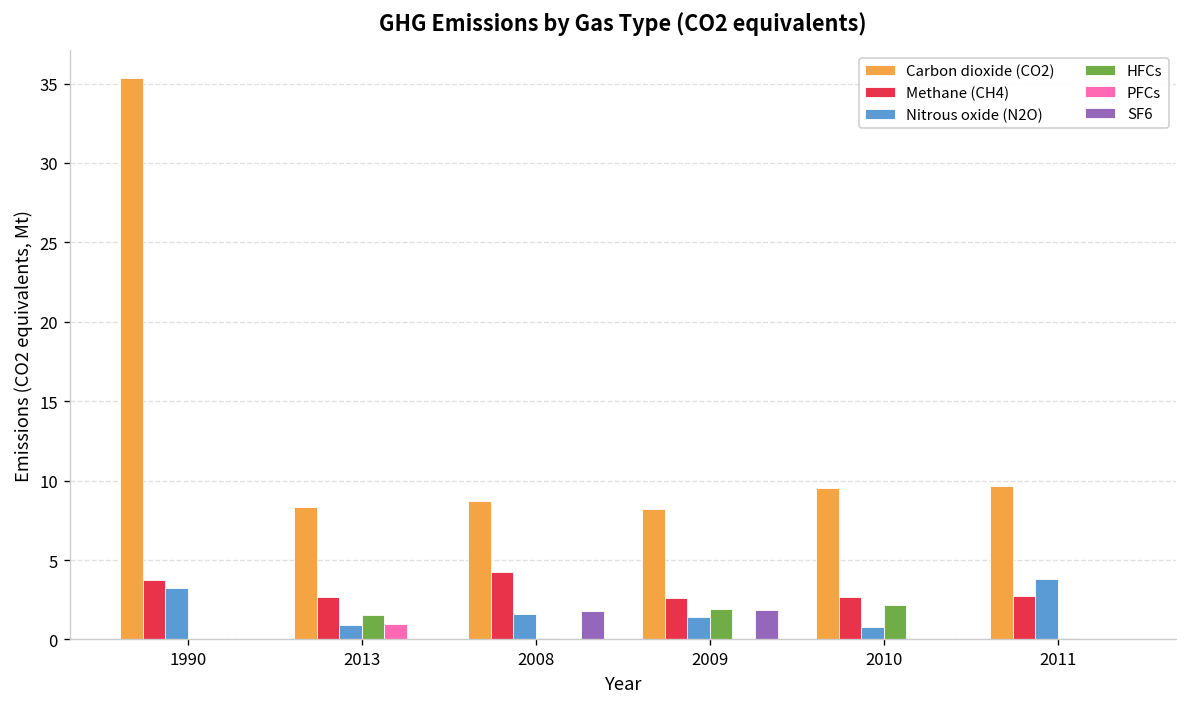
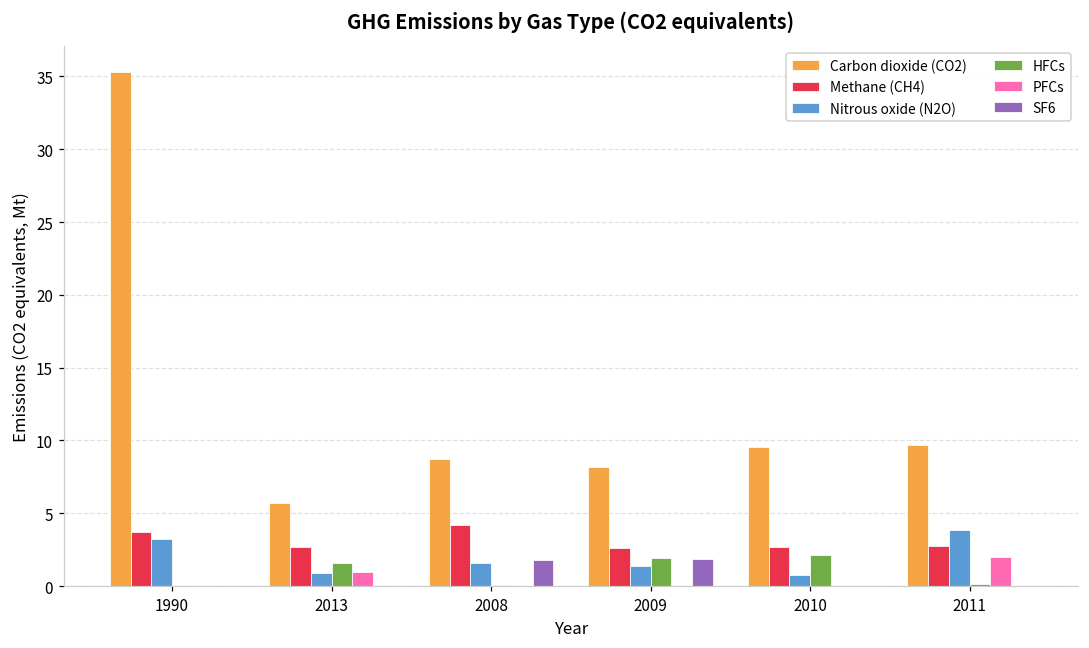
  {
    "Carbon dioxide (CO2)": {
      "1990": 35.3,
-     "2013": 8.3,
+     "2013": 5.7,
      "2008": 8.7,
      "2009": 8.2,
      "2010": 9.6,
      "2011": 9.7
    },
    "Methane (CH4)": {
      "1990": 3.7,
      "2013": 2.7,
      "2008": 4.2,
      "2009": 2.6,
      "2010": 2.7,
      "2011": 2.7
    },
    "Nitrous oxide (N2O)": {
      "1990": 3.2,
      "2013": 0.9,
      "2008": 1.6,
      "2009": 1.4,
      "2010": 0.8,
      "2011": 3.8
    },
    "HFCs": {
      "1990": 0.0,
      "2013": 1.6,
      "2009": 1.9,
      "2010": 2.2
    },
    "PFCs": {
      "1990": 0,
      "2013": 1,
-     "2011": 0
+     "2011": 2
    },
    "SF6": {
      "1990": 0.0,
      "2008": 1.8,
      "2009": 1.8
    }
  }
